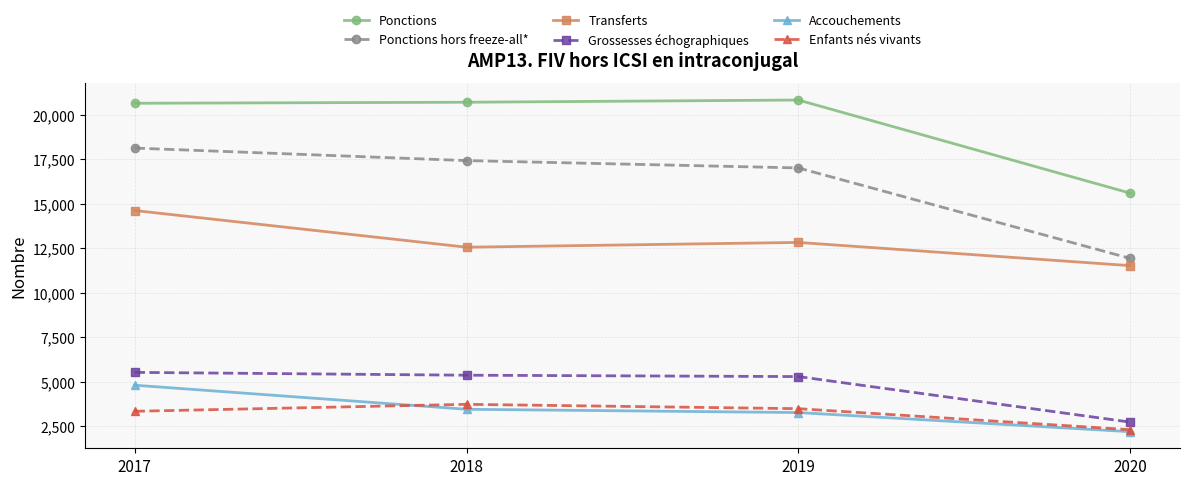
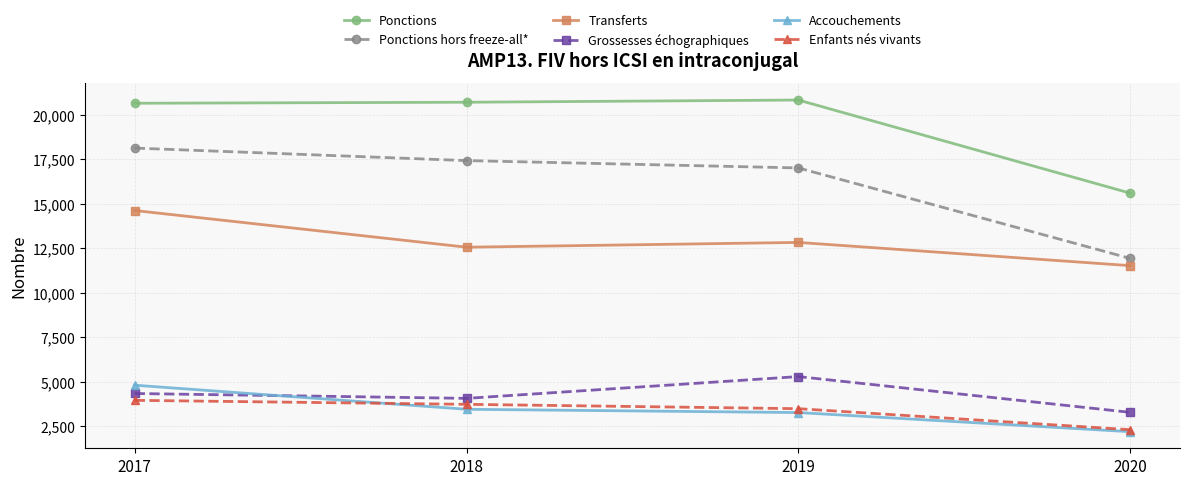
  {
    "Transferts": {
      "2017": "14,600",
      "2018": "12,600",
      "2019": "12,800",
      "2020": "11,500"
    },
    "Grossesses échographiques": {
-     "2017": "5,500",
-     "2018": "5,400",
+     "2017": "4,400",
+     "2018": "4,100",
      "2019": "5,300",
-     "2020": "2,700"
+     "2020": "3,300"
    },
    "Accouchements": {
      "2017": "4,800",
      "2018": "3,500",
      "2019": "3,300"
    },
    "Enfants nés vivants": {
-     "2017": "3,400",
+     "2017": "4,000",
      "2018": "3,700",
      "2019": "3,500"
    }
  }
